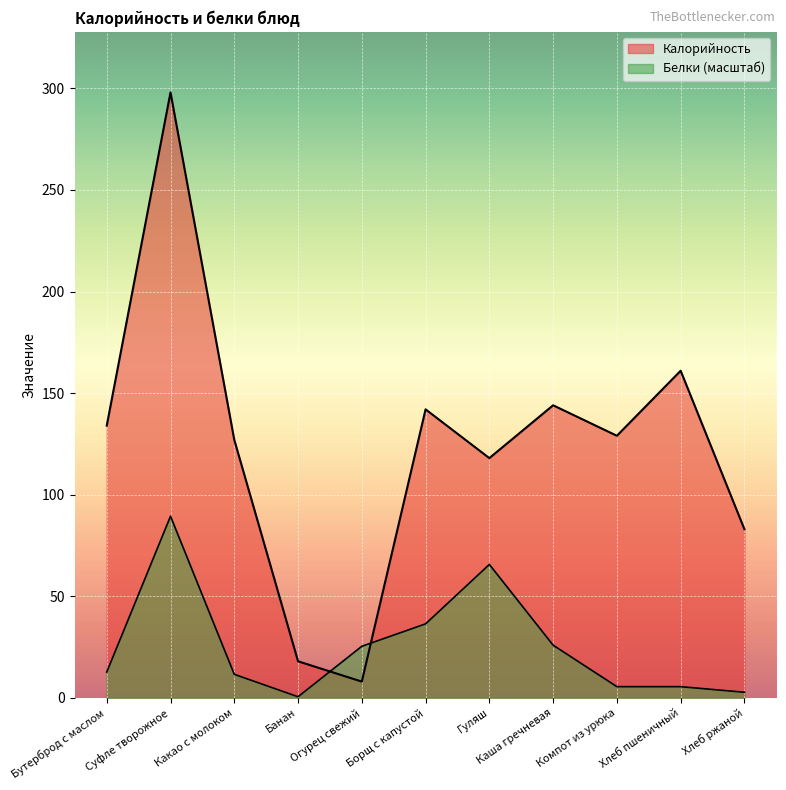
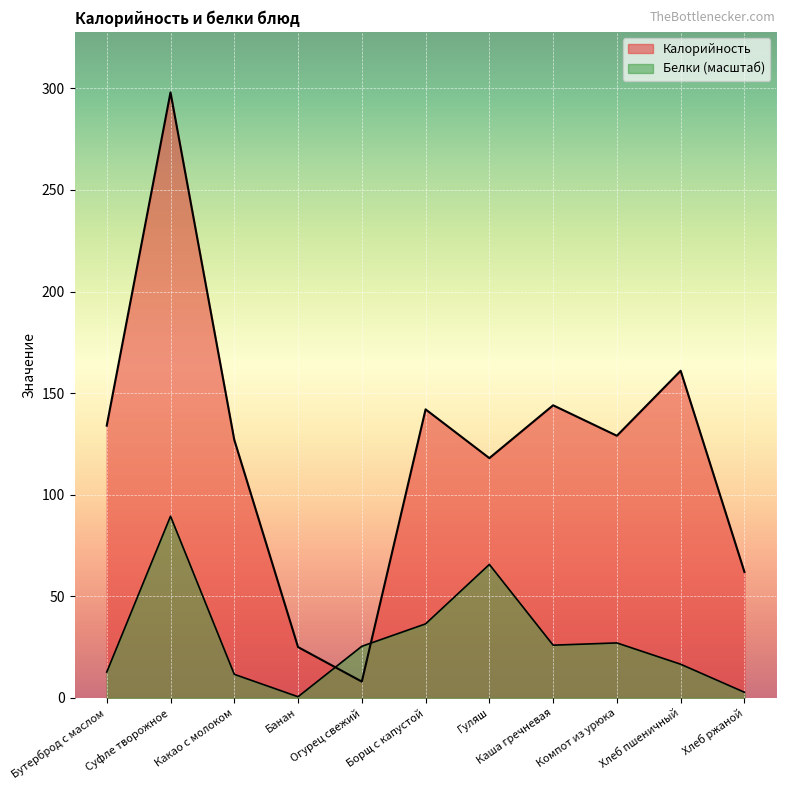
  {
    "Калорийность": {
      "Бутерброд с маслом": 134,
      "Суфле творожное": 298,
      "Какао с молоком": 127,
-     "Банан": 18,
+     "Банан": 25,
      "Огурец свежий": 8,
      "Борщ с капустой": 142,
      "Гуляш": 118,
      "Каша гречневая": 144,
      "Компот из урюка": 129,
      "Хлеб пшеничный": 161,
-     "Хлеб ржаной": 83
+     "Хлеб ржаной": 62
    },
    "Белки (масштаб)": {
      "Бутерброд с маслом": 13,
      "Суфле творожное": 89,
      "Какао с молоком": 12,
      "Банан": 1,
      "Огурец свежий": 25,
      "Борщ с капустой": 36,
      "Гуляш": 66,
      "Каша гречневая": 26,
-     "Компот из урюка": 6,
-     "Хлеб пшеничный": 6,
+     "Компот из урюка": 27,
+     "Хлеб пшеничный": 17,
      "Хлеб ржаной": 3
    }
  }
